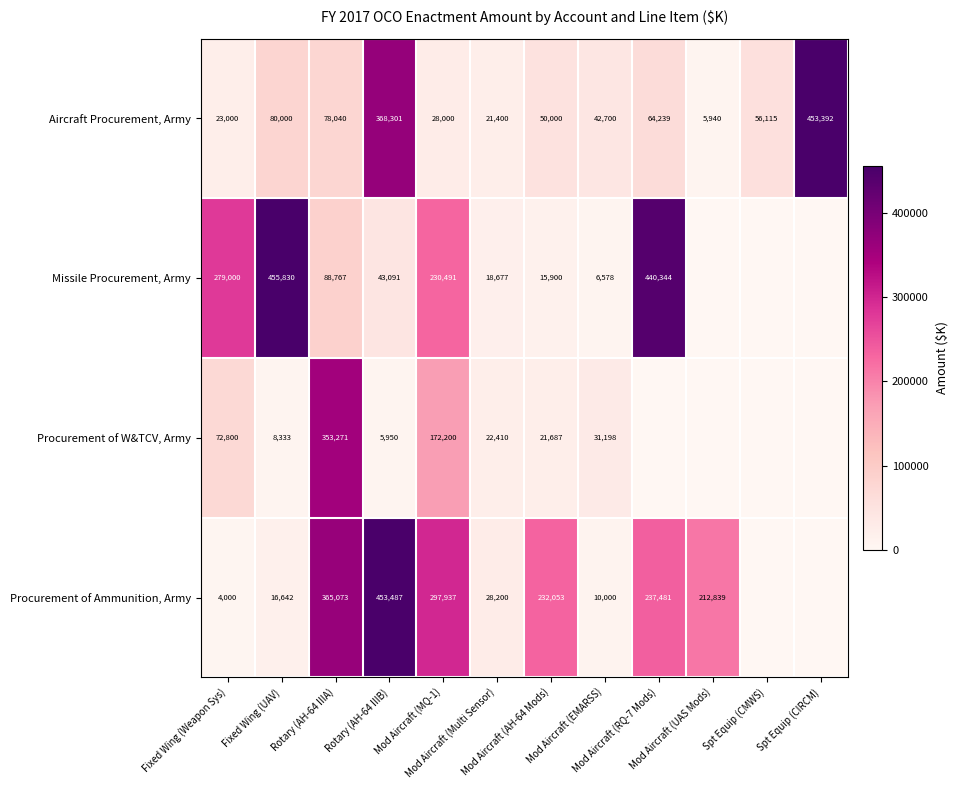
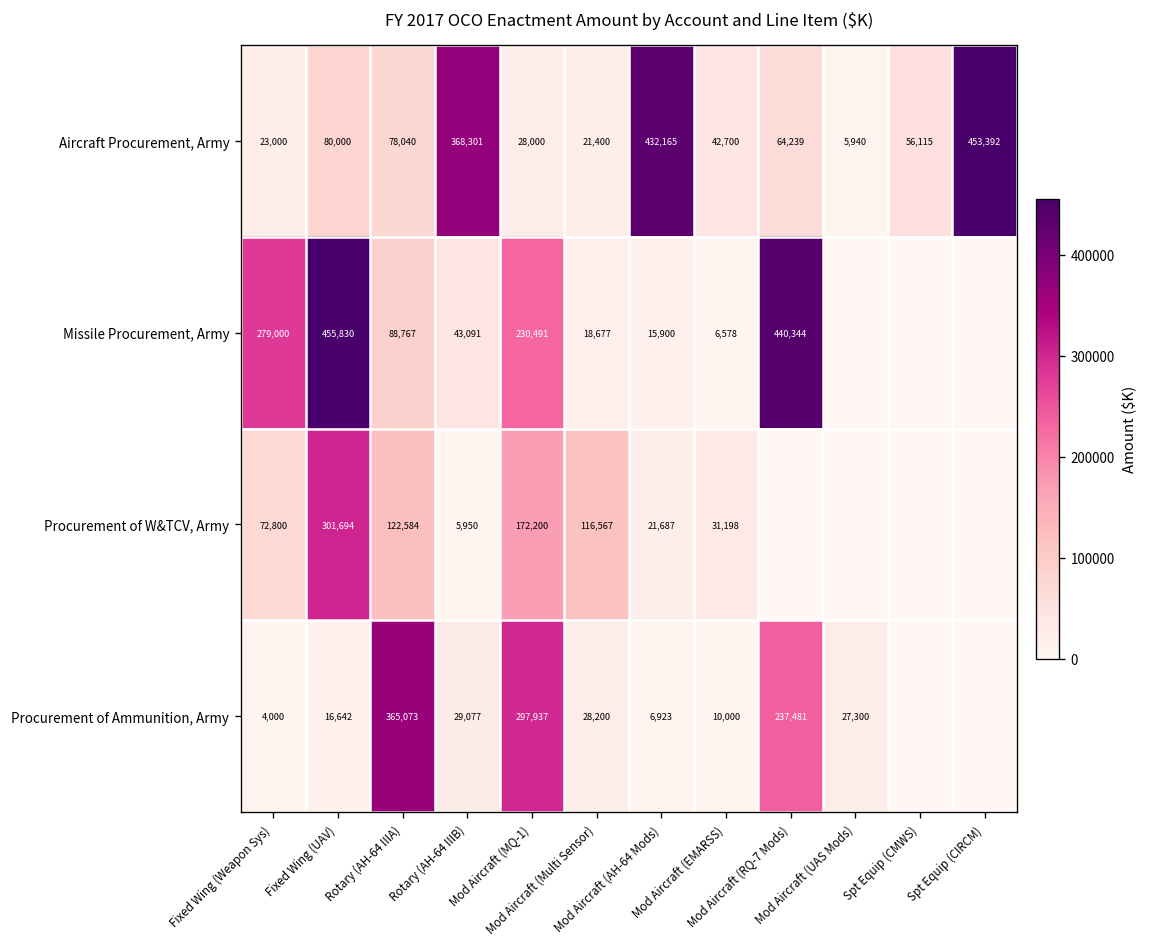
  {
    "Aircraft Procurement, Army": {
      "Fixed Wing (Weapon Sys)": "23,000",
      "Fixed Wing (UAV)": "80,000",
      "Rotary (AH-64 IIIA)": "78,040",
      "Rotary (AH-64 IIIB)": "368,301",
      "Mod Aircraft (MQ-1)": "28,000",
      "Mod Aircraft (Multi Sensor)": "21,400",
-     "Mod Aircraft (AH-64 Mods)": "50,000",
+     "Mod Aircraft (AH-64 Mods)": "432,165",
      "Mod Aircraft (EMARSS)": "42,700",
      "Mod Aircraft (RQ-7 Mods)": "64,239",
      "Mod Aircraft (UAS Mods)": "5,940",
      "Spt Equip (CMWS)": "56,115",
      "Spt Equip (CIRCM)": "453,392"
    },
    "Missile Procurement, Army": {
      "Fixed Wing (Weapon Sys)": "279,000",
      "Fixed Wing (UAV)": "455,830",
      "Rotary (AH-64 IIIA)": "88,767",
      "Rotary (AH-64 IIIB)": "43,091",
      "Mod Aircraft (MQ-1)": "230,491",
      "Mod Aircraft (Multi Sensor)": "18,677",
      "Mod Aircraft (AH-64 Mods)": "15,900",
      "Mod Aircraft (EMARSS)": "6,578",
      "Mod Aircraft (RQ-7 Mods)": "440,344"
    },
    "Procurement of W&TCV, Army": {
      "Fixed Wing (Weapon Sys)": "72,800",
-     "Fixed Wing (UAV)": "8,333",
-     "Rotary (AH-64 IIIA)": "353,271",
+     "Fixed Wing (UAV)": "301,694",
+     "Rotary (AH-64 IIIA)": "122,584",
      "Rotary (AH-64 IIIB)": "5,950",
      "Mod Aircraft (MQ-1)": "172,200",
-     "Mod Aircraft (Multi Sensor)": "22,410",
+     "Mod Aircraft (Multi Sensor)": "116,567",
      "Mod Aircraft (AH-64 Mods)": "21,687",
      "Mod Aircraft (EMARSS)": "31,198"
    },
    "Procurement of Ammunition, Army": {
      "Fixed Wing (Weapon Sys)": "4,000",
      "Fixed Wing (UAV)": "16,642",
      "Rotary (AH-64 IIIA)": "365,073",
-     "Rotary (AH-64 IIIB)": "453,487",
+     "Rotary (AH-64 IIIB)": "29,077",
      "Mod Aircraft (MQ-1)": "297,937",
      "Mod Aircraft (Multi Sensor)": "28,200",
-     "Mod Aircraft (AH-64 Mods)": "232,053",
+     "Mod Aircraft (AH-64 Mods)": "6,923",
      "Mod Aircraft (EMARSS)": "10,000",
      "Mod Aircraft (RQ-7 Mods)": "237,481",
-     "Mod Aircraft (UAS Mods)": "212,839"
+     "Mod Aircraft (UAS Mods)": "27,300"
    }
  }
